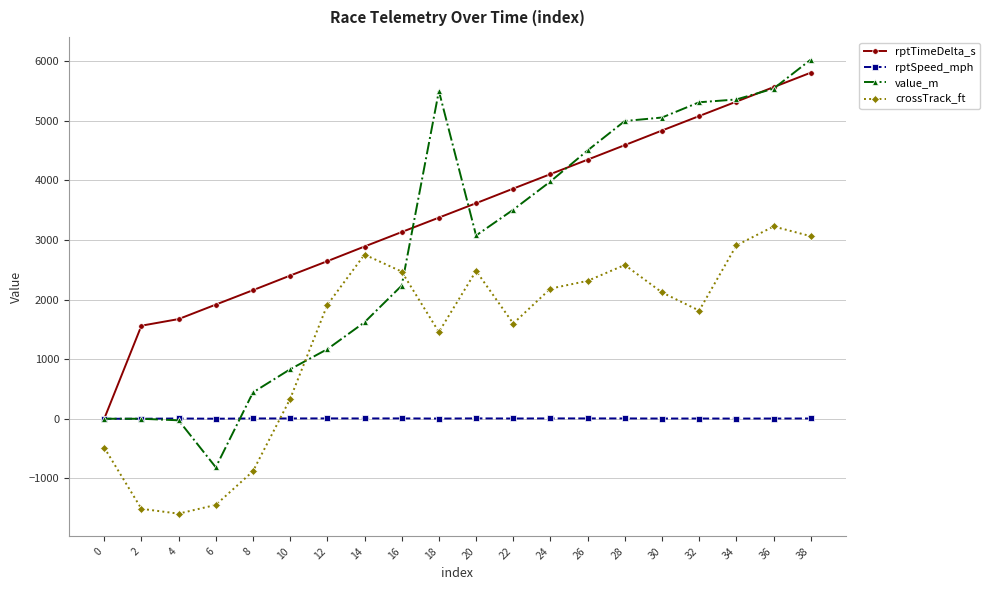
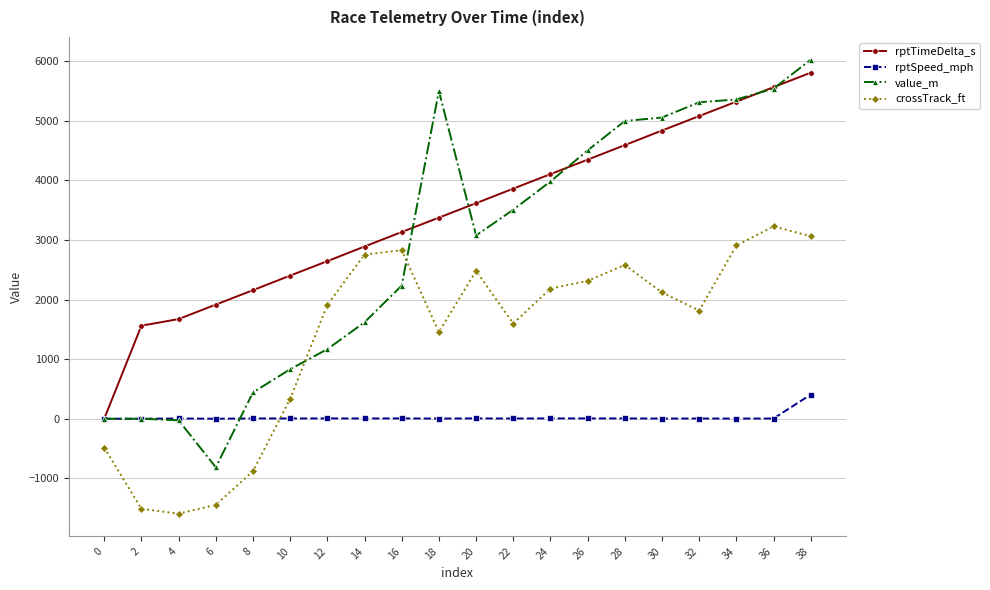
  {
    "rptTimeDelta_s": {
      "2": 1600,
      "4": 1700,
      "6": 1900,
      "8": 2200,
      "10": 2400,
      "12": 2600,
      "14": 2900,
      "16": 3100,
      "18": 3400,
      "20": 3600,
      "22": 3900,
      "24": 4100,
      "26": 4300,
      "28": 4600,
      "30": 4800,
      "32": 5100,
      "38": 5800
    },
    "rptSpeed_mph": {
      "6": 0,
      "8": 0,
      "10": 0,
      "12": 0,
      "14": 0,
      "16": 0,
      "18": 0,
      "20": 0,
      "22": 0,
      "24": 0,
      "26": 0,
      "28": 0,
      "30": 0,
      "32": 0,
      "34": 0,
      "36": 0,
-     "38": 0
+     "38": 400
    },
    "value_m": {
      "6": -800,
      "8": 400,
      "10": 800,
      "12": 1200,
      "14": 1600,
      "16": 2200,
      "18": 5500,
      "20": 3100,
      "22": 3500,
      "24": 4000,
      "26": 4500,
      "28": 5000,
      "30": 5100,
      "32": 5300,
      "38": 6000
    },
    "crossTrack_ft": {
      "0": -500,
      "2": -1500,
      "4": -1600,
      "6": -1400,
      "8": -900,
      "10": 300,
      "12": 1900,
      "14": 2800,
-     "16": 2500,
+     "16": 2800,
      "18": 1500,
      "20": 2500,
      "22": 1600,
      "24": 2200,
      "26": 2300,
      "28": 2600,
      "30": 2100,
      "32": 1800,
      "34": 2900,
      "36": 3200,
      "38": 3100
    }
  }
